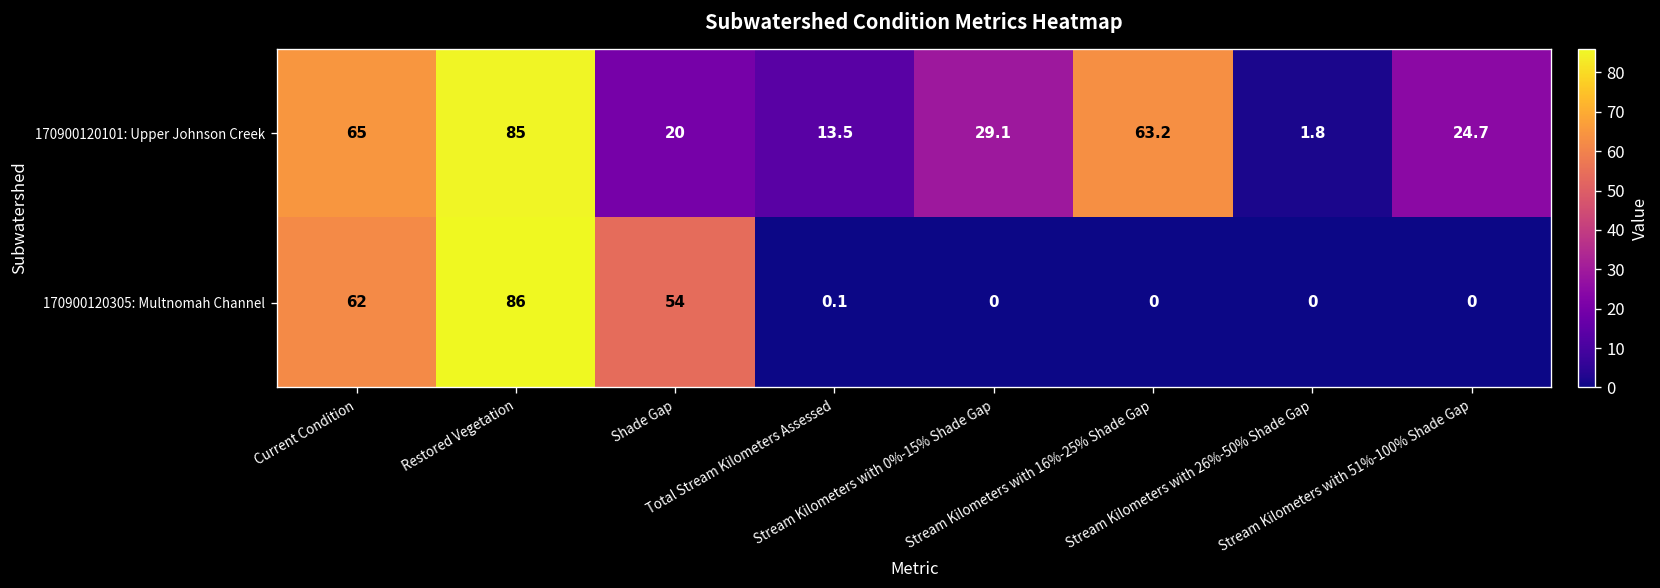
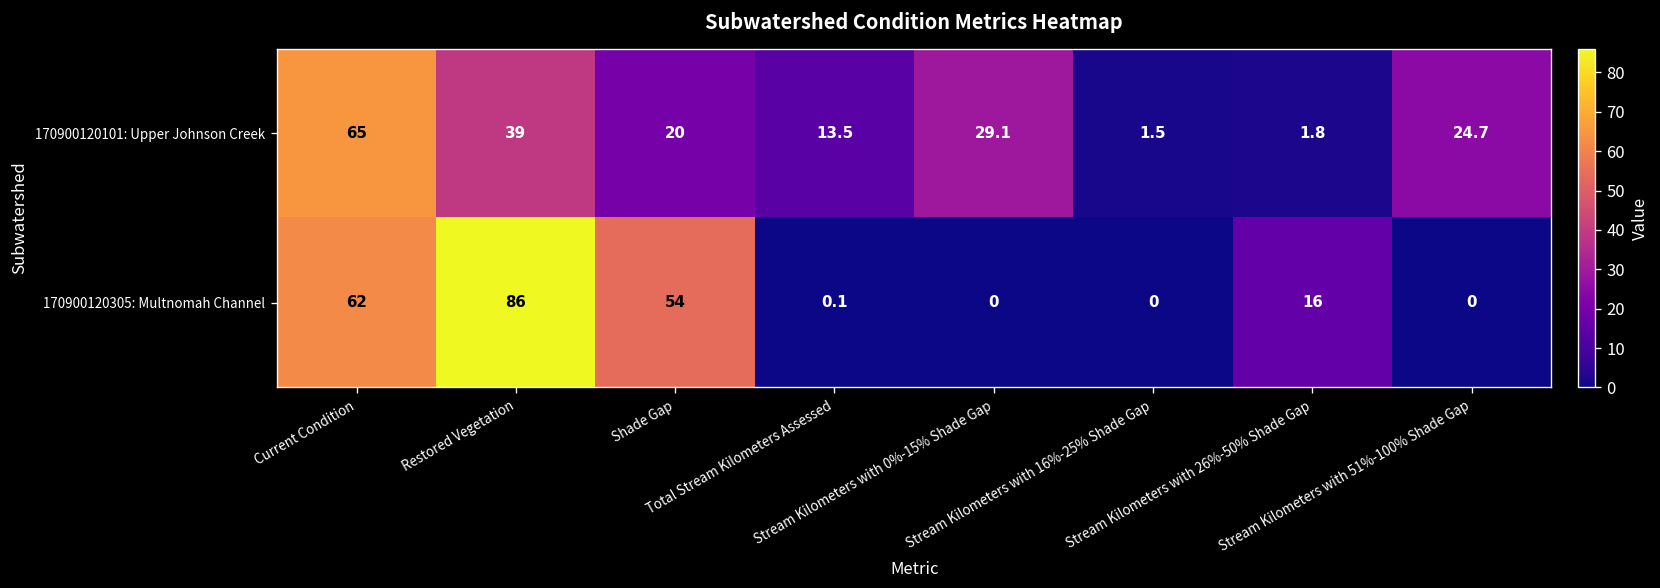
  {
    "170900120101: Upper Johnson Creek": {
      "Current Condition": 65,
-     "Restored Vegetation": 85,
+     "Restored Vegetation": 39,
      "Shade Gap": 20,
      "Total Stream Kilometers Assessed": 13.5,
      "Stream Kilometers with 0%-15% Shade Gap": 29.1,
-     "Stream Kilometers with 16%-25% Shade Gap": 63.2,
+     "Stream Kilometers with 16%-25% Shade Gap": 1.5,
      "Stream Kilometers with 26%-50% Shade Gap": 1.8,
      "Stream Kilometers with 51%-100% Shade Gap": 24.7
    },
    "170900120305: Multnomah Channel": {
      "Current Condition": 62,
      "Restored Vegetation": 86,
      "Shade Gap": 54,
      "Total Stream Kilometers Assessed": 0.1,
      "Stream Kilometers with 0%-15% Shade Gap": 0,
      "Stream Kilometers with 16%-25% Shade Gap": 0,
-     "Stream Kilometers with 26%-50% Shade Gap": 0,
+     "Stream Kilometers with 26%-50% Shade Gap": 16,
      "Stream Kilometers with 51%-100% Shade Gap": 0
    }
  }
